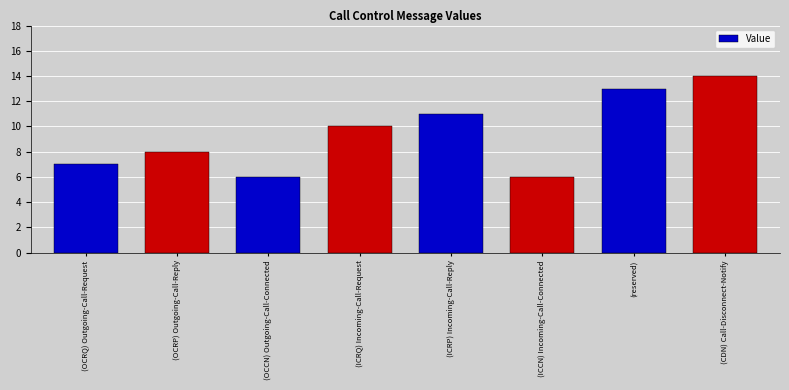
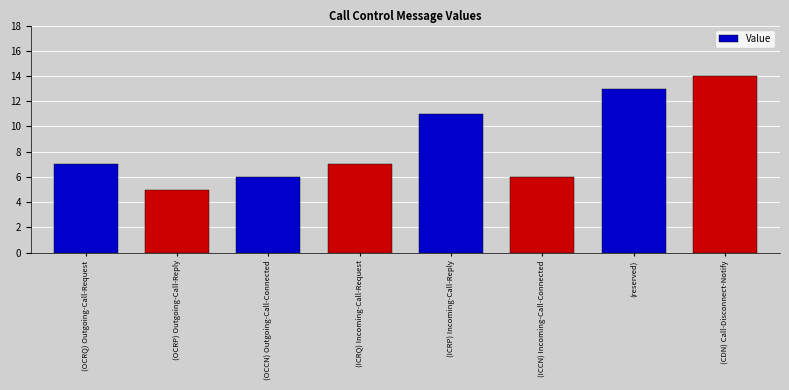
  {
    "(OCRQ) Outgoing-Call-Request": 7,
-   "(OCRP) Outgoing-Call-Reply": 8,
+   "(OCRP) Outgoing-Call-Reply": 5,
    "(OCCN) Outgoing-Call-Connected": 6,
-   "(ICRQ) Incoming-Call-Request": 10,
+   "(ICRQ) Incoming-Call-Request": 7,
    "(ICRP) Incoming-Call-Reply": 11,
    "(ICCN) Incoming-Call-Connected": 6,
    "(reserved)": 13,
    "(CDN) Call-Disconnect-Notify": 14
  }
